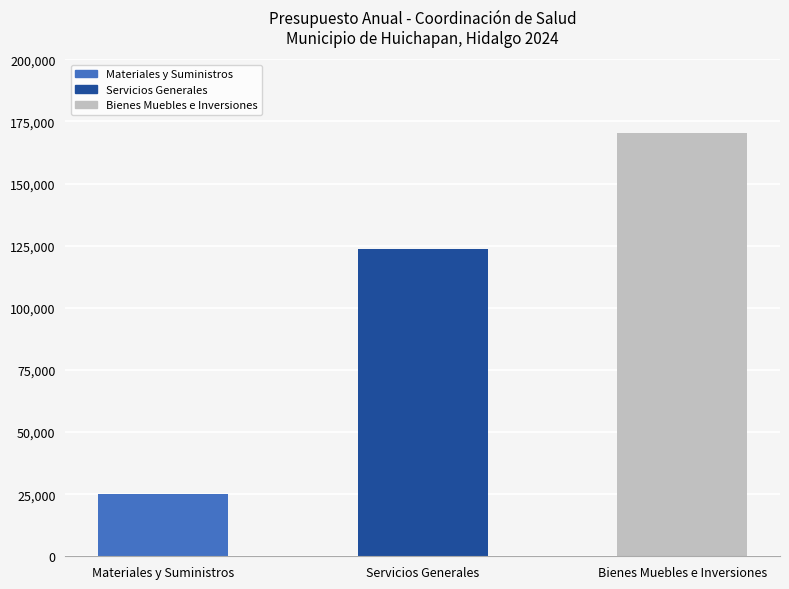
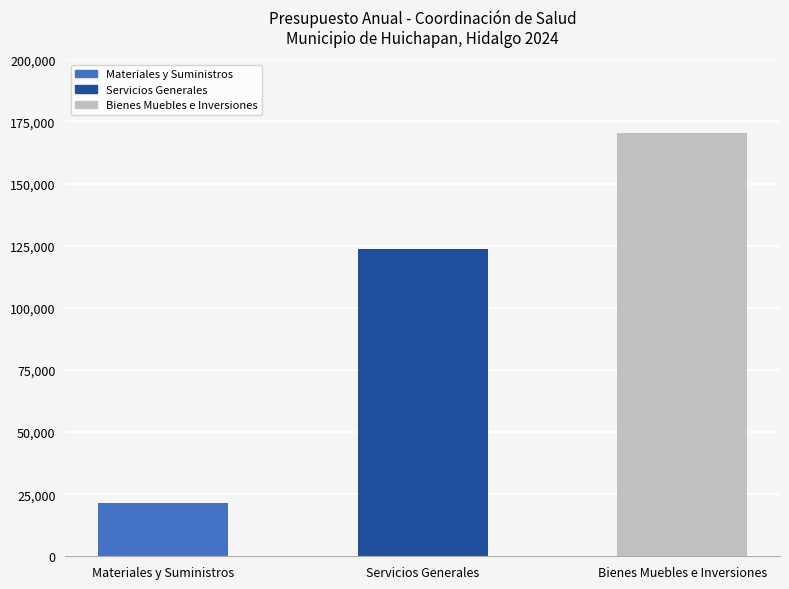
  {
-   "Materiales y Suministros": "25,000",
+   "Materiales y Suministros": "21,000",
    "Servicios Generales": "124,000",
    "Bienes Muebles e Inversiones": "170,000"
  }
